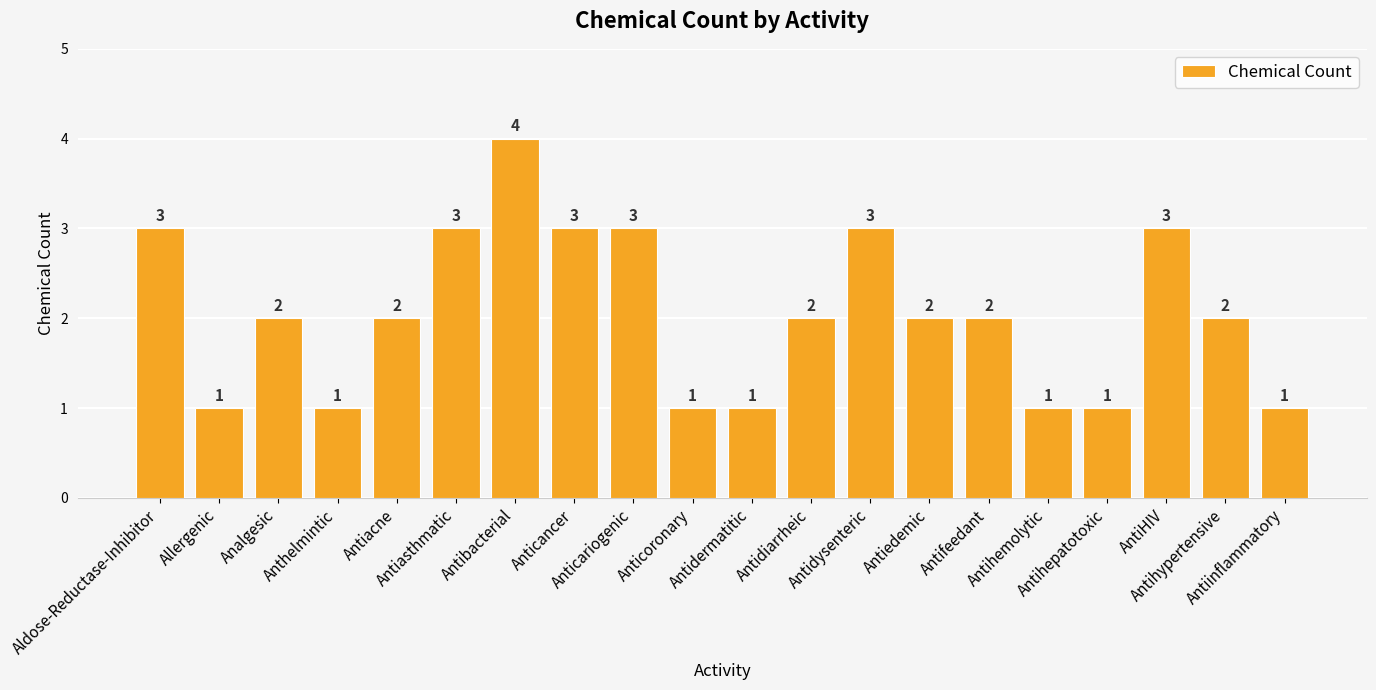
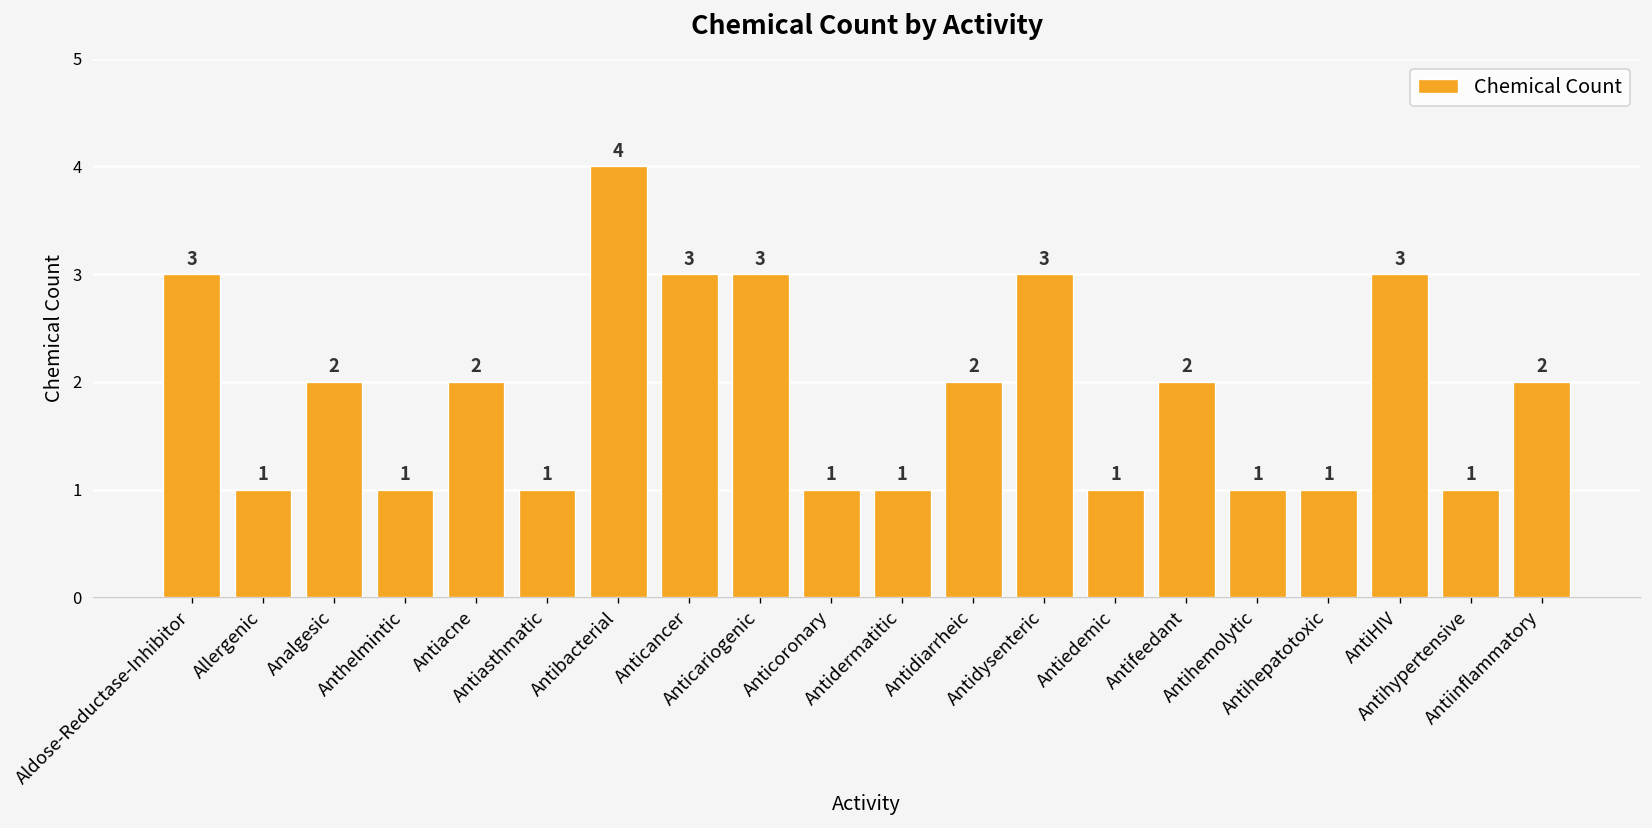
  {
    "Aldose-Reductase-Inhibitor": 3,
    "Allergenic": 1,
    "Analgesic": 2,
    "Anthelmintic": 1,
    "Antiacne": 2,
-   "Antiasthmatic": 3,
+   "Antiasthmatic": 1,
    "Antibacterial": 4,
    "Anticancer": 3,
    "Anticariogenic": 3,
    "Anticoronary": 1,
    "Antidermatitic": 1,
    "Antidiarrheic": 2,
    "Antidysenteric": 3,
-   "Antiedemic": 2,
+   "Antiedemic": 1,
    "Antifeedant": 2,
    "Antihemolytic": 1,
    "Antihepatotoxic": 1,
    "AntiHIV": 3,
-   "Antihypertensive": 2,
-   "Antiinflammatory": 1
+   "Antihypertensive": 1,
+   "Antiinflammatory": 2
  }
